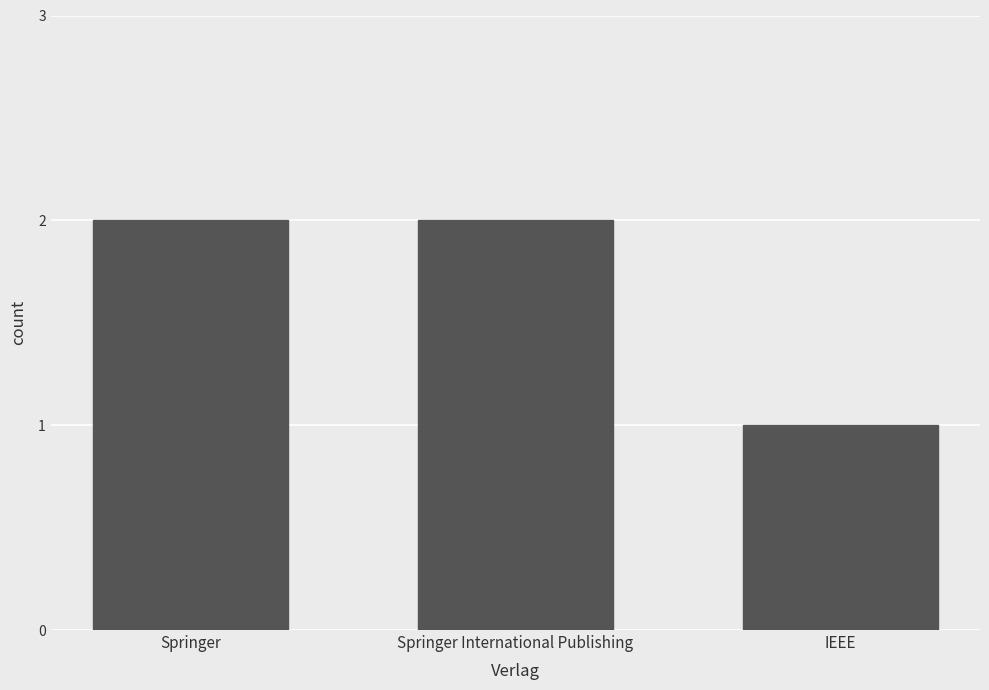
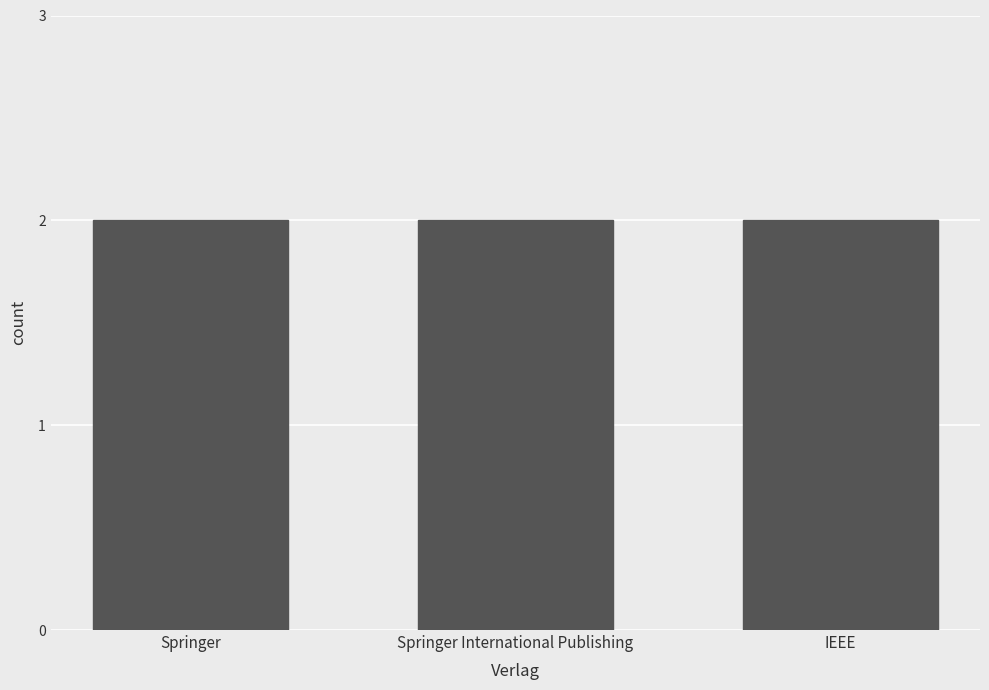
  {
    "Springer": 2,
    "Springer International Publishing": 2,
-   "IEEE": 1
+   "IEEE": 2
  }
